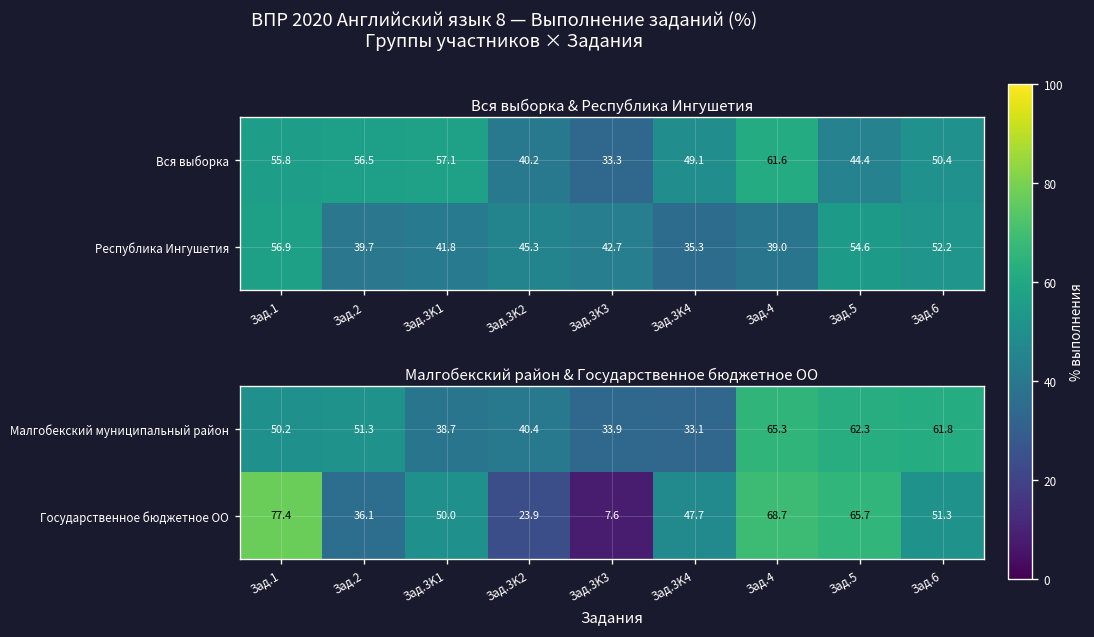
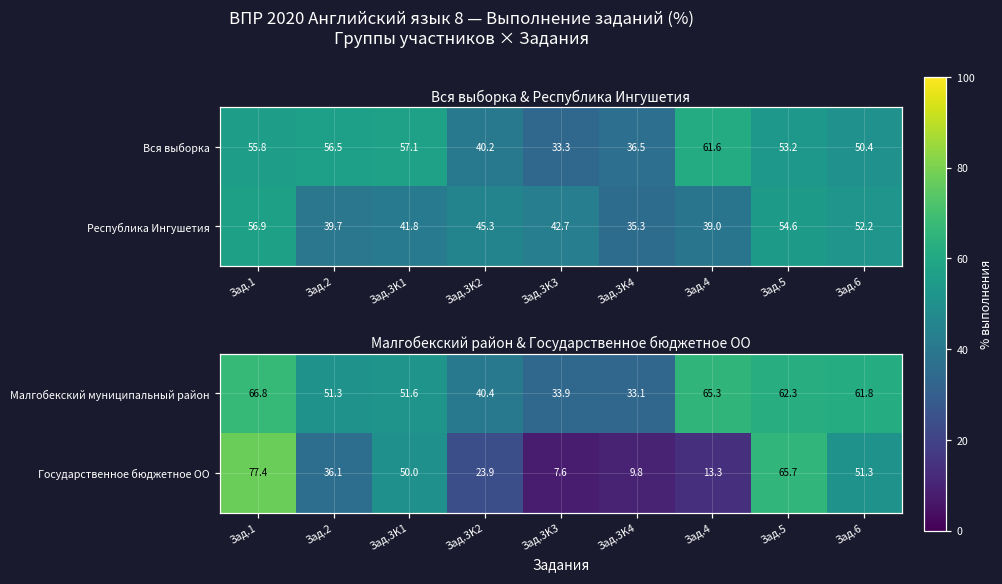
  {
    "Вся выборка & Республика Ингушетия": {
      "Вся выборка": {
        "Зад.1": 55.8,
        "Зад.2": 56.5,
        "Зад.3K1": 57.1,
        "Зад.3K2": 40.2,
        "Зад.3K3": 33.3,
-       "Зад.3K4": 49.1,
+       "Зад.3K4": 36.5,
        "Зад.4": 61.6,
-       "Зад.5": 44.4,
+       "Зад.5": 53.2,
        "Зад.6": 50.4
      },
      "Республика Ингушетия": {
        "Зад.1": 56.9,
        "Зад.2": 39.7,
        "Зад.3K1": 41.8,
        "Зад.3K2": 45.3,
        "Зад.3K3": 42.7,
        "Зад.3K4": 35.3,
        "Зад.4": 39.0,
        "Зад.5": 54.6,
        "Зад.6": 52.2
      }
    },
    "Малгобекский район & Государственное бюджетное ОО": {
      "Малгобекский муниципальный район": {
-       "Зад.1": 50.2,
+       "Зад.1": 66.8,
        "Зад.2": 51.3,
-       "Зад.3K1": 38.7,
+       "Зад.3K1": 51.6,
        "Зад.3K2": 40.4,
        "Зад.3K3": 33.9,
        "Зад.3K4": 33.1,
        "Зад.4": 65.3,
        "Зад.5": 62.3,
        "Зад.6": 61.8
      },
      "Государственное бюджетное ОО": {
        "Зад.1": 77.4,
        "Зад.2": 36.1,
        "Зад.3K1": 50.0,
        "Зад.3K2": 23.9,
        "Зад.3K3": 7.6,
-       "Зад.3K4": 47.7,
-       "Зад.4": 68.7,
+       "Зад.3K4": 9.8,
+       "Зад.4": 13.3,
        "Зад.5": 65.7,
        "Зад.6": 51.3
      }
    }
  }
